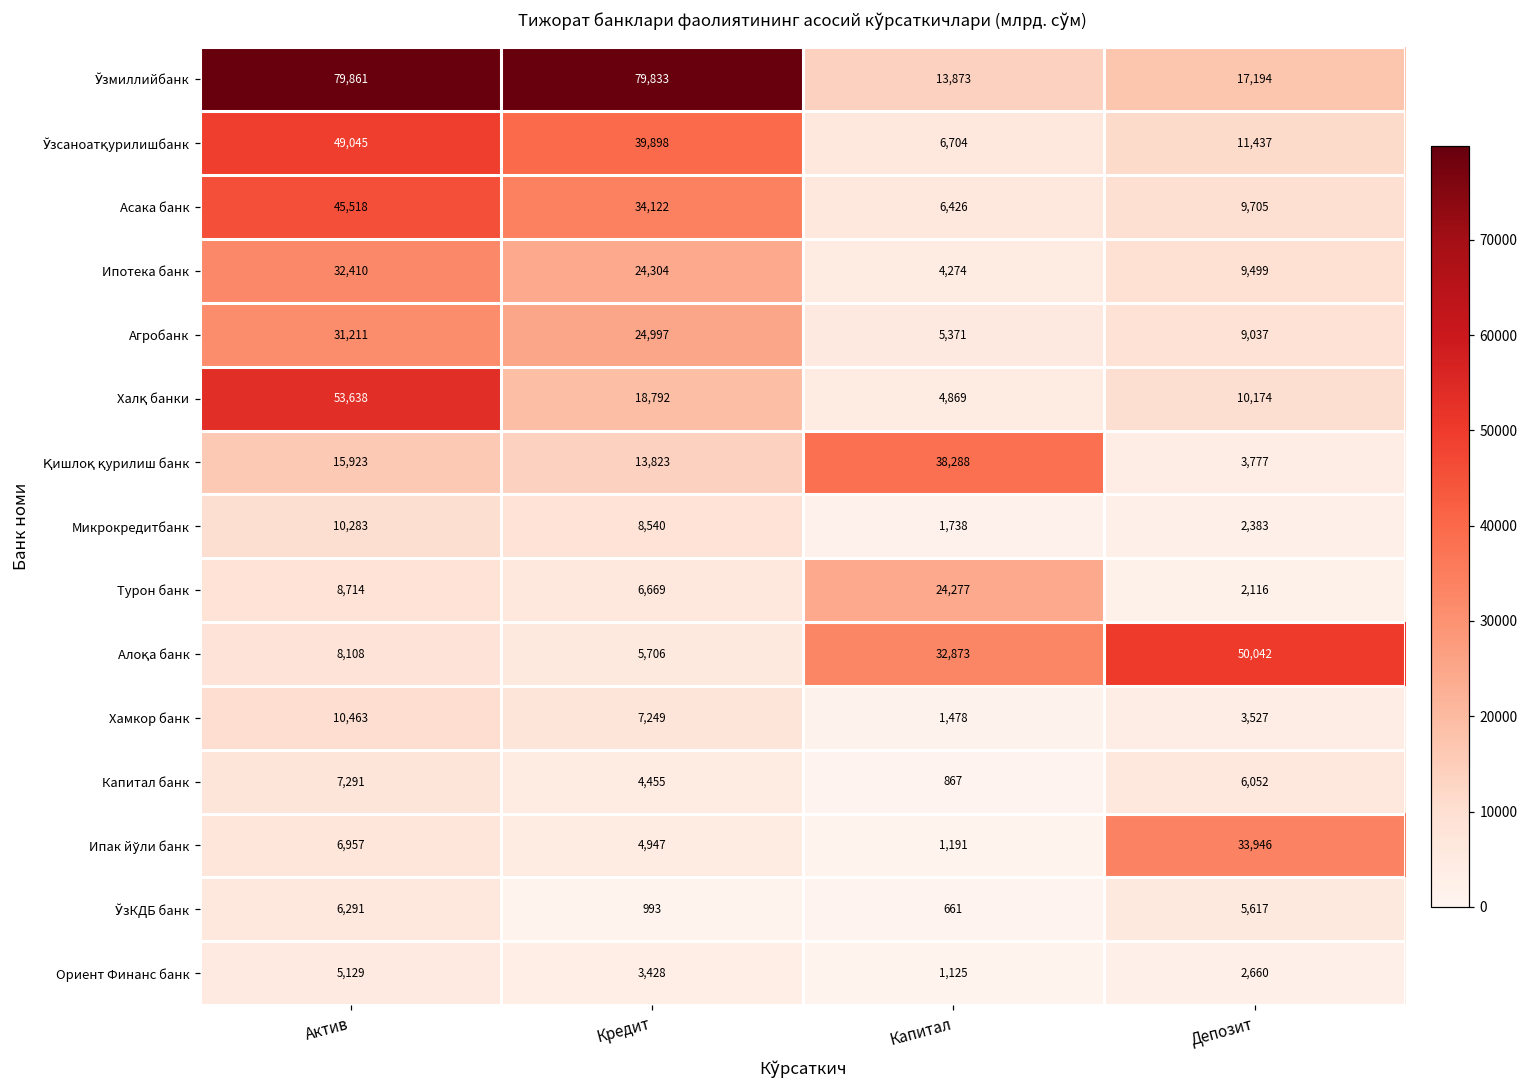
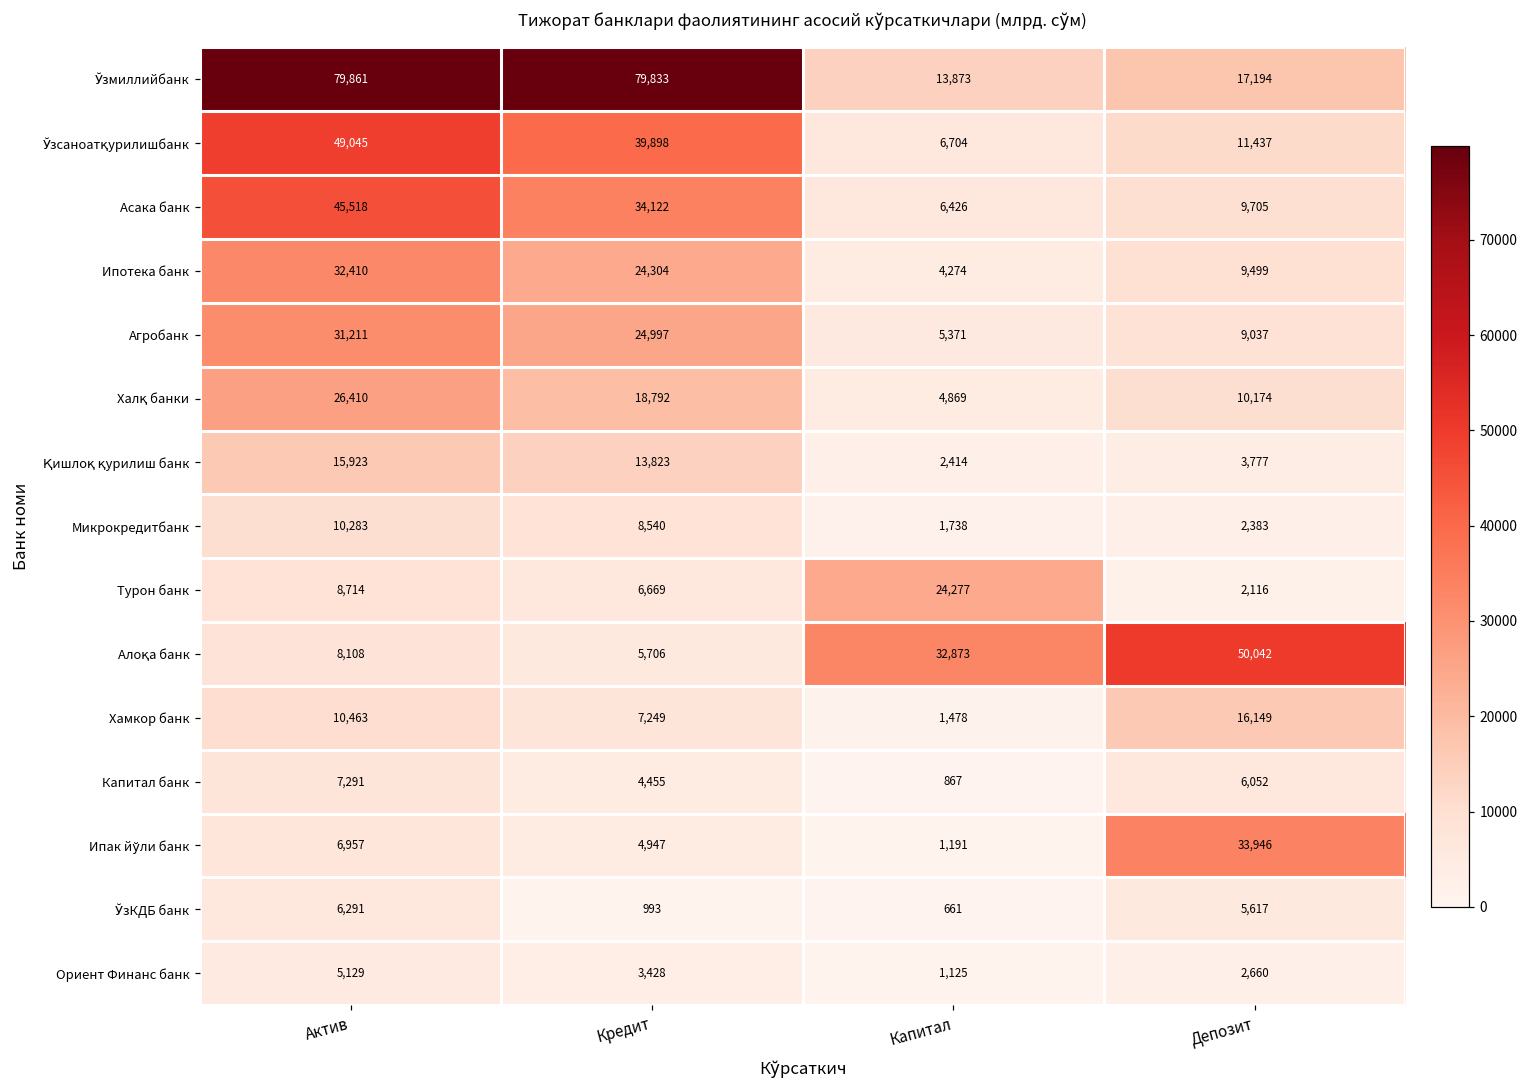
  {
    "Ўзмиллийбанк": {
      "Актив": "79,861",
      "Кредит": "79,833",
      "Капитал": "13,873",
      "Депозит": "17,194"
    },
    "Ўзсаноатқурилишбанк": {
      "Актив": "49,045",
      "Кредит": "39,898",
      "Капитал": "6,704",
      "Депозит": "11,437"
    },
    "Асака банк": {
      "Актив": "45,518",
      "Кредит": "34,122",
      "Капитал": "6,426",
      "Депозит": "9,705"
    },
    "Ипотека банк": {
      "Актив": "32,410",
      "Кредит": "24,304",
      "Капитал": "4,274",
      "Депозит": "9,499"
    },
    "Агробанк": {
      "Актив": "31,211",
      "Кредит": "24,997",
      "Капитал": "5,371",
      "Депозит": "9,037"
    },
    "Халқ банки": {
-     "Актив": "53,638",
+     "Актив": "26,410",
      "Кредит": "18,792",
      "Капитал": "4,869",
      "Депозит": "10,174"
    },
    "Қишлоқ қурилиш банк": {
      "Актив": "15,923",
      "Кредит": "13,823",
-     "Капитал": "38,288",
+     "Капитал": "2,414",
      "Депозит": "3,777"
    },
    "Микрокредитбанк": {
      "Актив": "10,283",
      "Кредит": "8,540",
      "Капитал": "1,738",
      "Депозит": "2,383"
    },
    "Турон банк": {
      "Актив": "8,714",
      "Кредит": "6,669",
      "Капитал": "24,277",
      "Депозит": "2,116"
    },
    "Алоқа банк": {
      "Актив": "8,108",
      "Кредит": "5,706",
      "Капитал": "32,873",
      "Депозит": "50,042"
    },
    "Хамкор банк": {
      "Актив": "10,463",
      "Кредит": "7,249",
      "Капитал": "1,478",
-     "Депозит": "3,527"
+     "Депозит": "16,149"
    },
    "Капитал банк": {
      "Актив": "7,291",
      "Кредит": "4,455",
      "Капитал": "867",
      "Депозит": "6,052"
    },
    "Ипак йўли банк": {
      "Актив": "6,957",
      "Кредит": "4,947",
      "Капитал": "1,191",
      "Депозит": "33,946"
    },
    "ЎзКДБ банк": {
      "Актив": "6,291",
      "Кредит": "993",
      "Капитал": "661",
      "Депозит": "5,617"
    },
    "Ориент Финанс банк": {
      "Актив": "5,129",
      "Кредит": "3,428",
      "Капитал": "1,125",
      "Депозит": "2,660"
    }
  }
